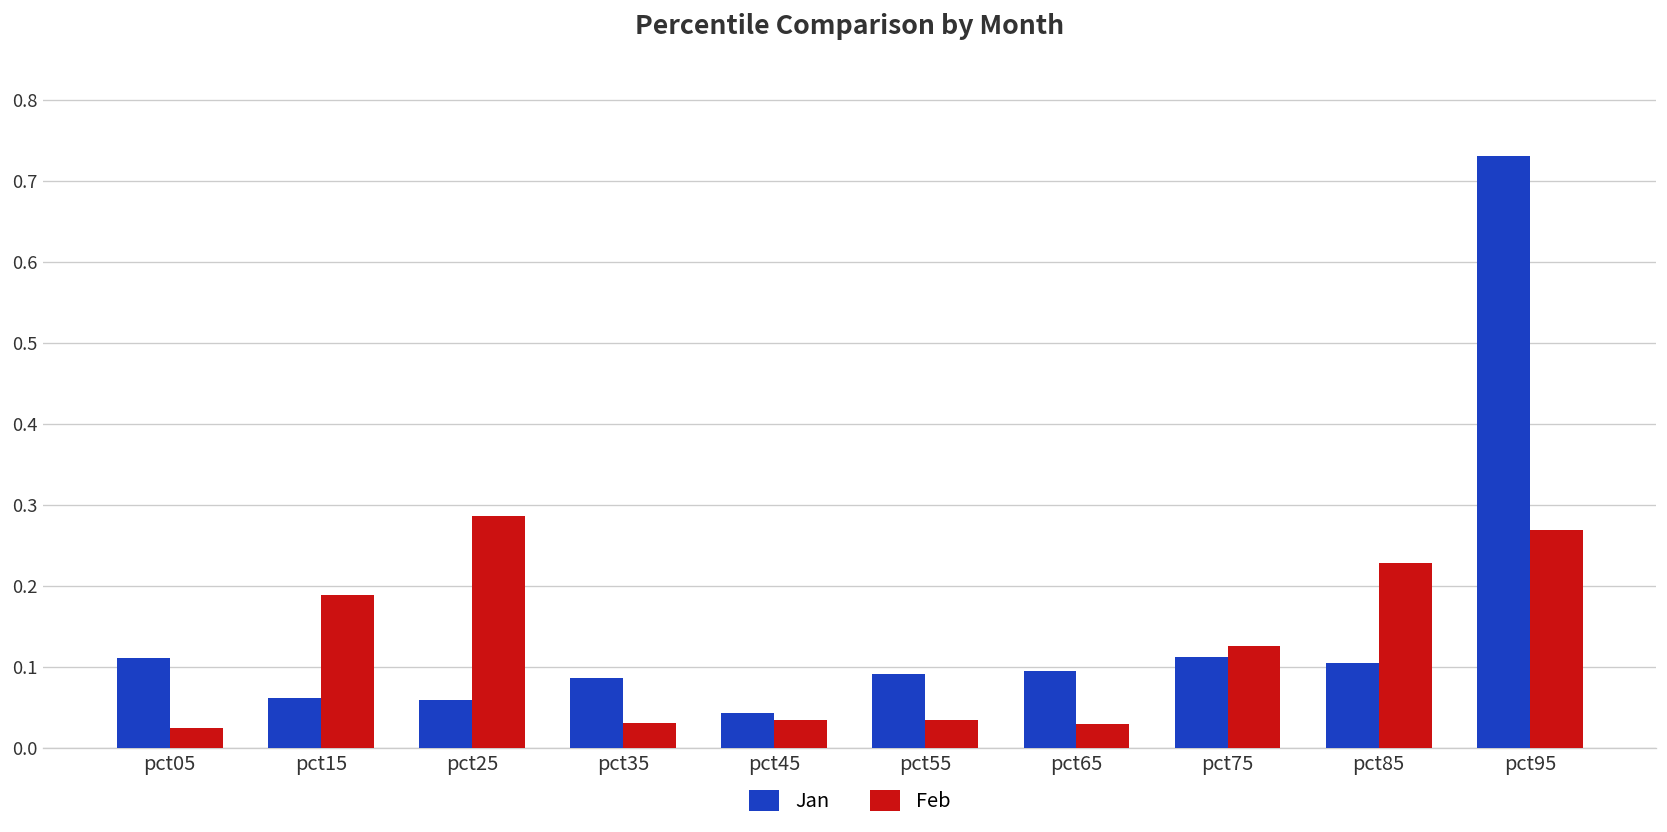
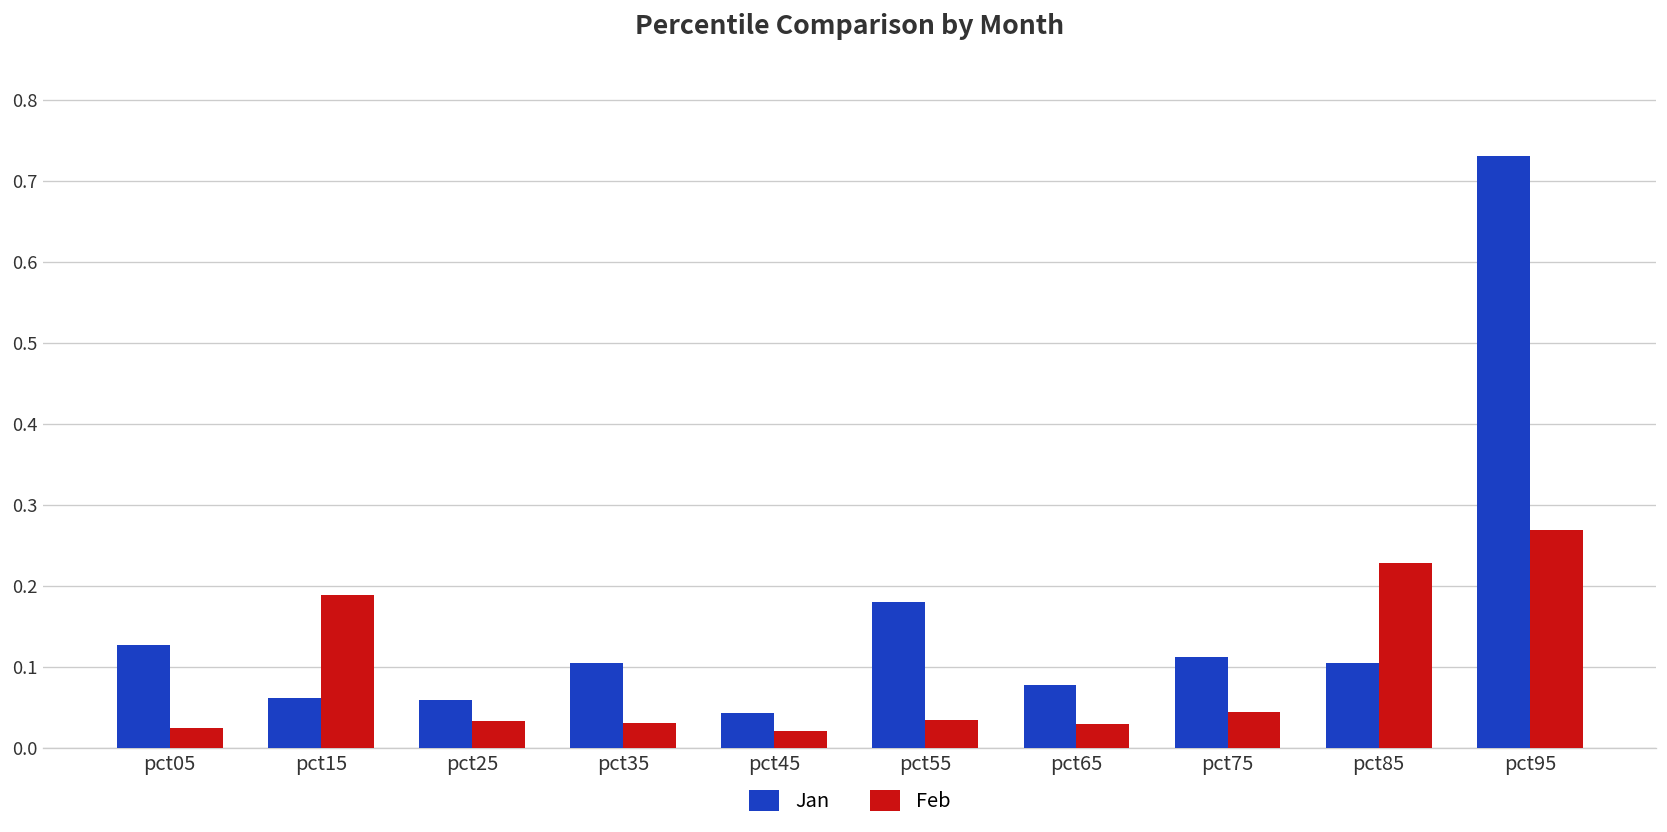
  {
    "Jan": {
-     "pct05": 0.11,
+     "pct05": 0.13,
      "pct15": 0.06,
      "pct25": 0.06,
-     "pct35": 0.09,
+     "pct35": 0.11,
      "pct45": 0.04,
-     "pct55": 0.09,
-     "pct65": 0.10,
+     "pct55": 0.18,
+     "pct65": 0.08,
      "pct75": 0.11,
      "pct85": 0.11,
      "pct95": 0.73
    },
    "Feb": {
      "pct05": 0.03,
      "pct15": 0.19,
-     "pct25": 0.29,
+     "pct25": 0.03,
      "pct35": 0.03,
-     "pct45": 0.04,
+     "pct45": 0.02,
      "pct55": 0.03,
      "pct65": 0.03,
-     "pct75": 0.13,
+     "pct75": 0.04,
      "pct85": 0.23,
      "pct95": 0.27
    }
  }
